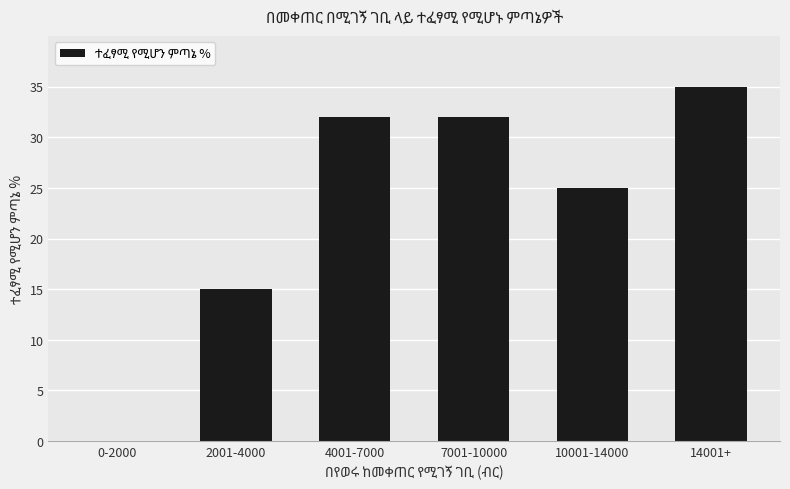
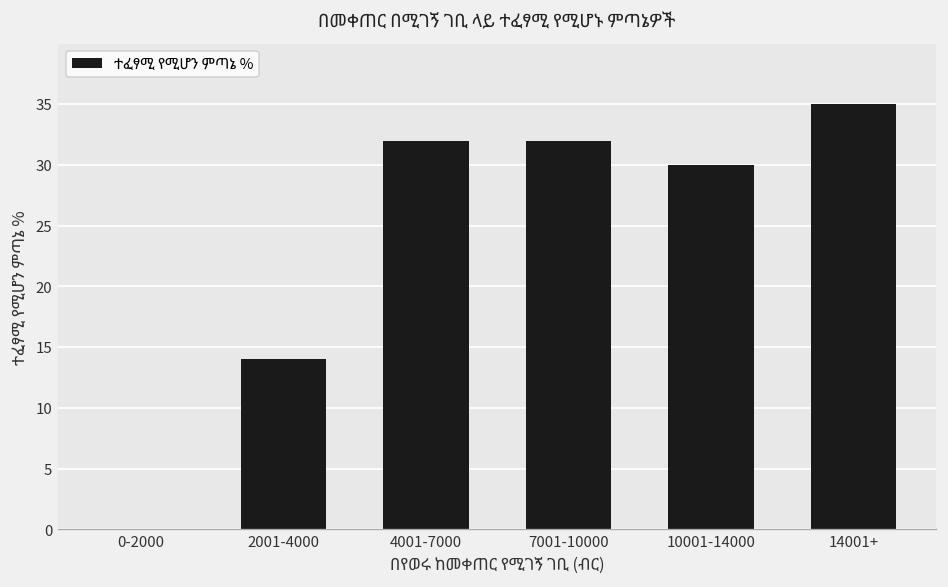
  {
    "0-2000": 0,
-   "2001-4000": 15,
+   "2001-4000": 14,
    "4001-7000": 32,
    "7001-10000": 32,
-   "10001-14000": 25,
+   "10001-14000": 30,
    "14001+": 35
  }
